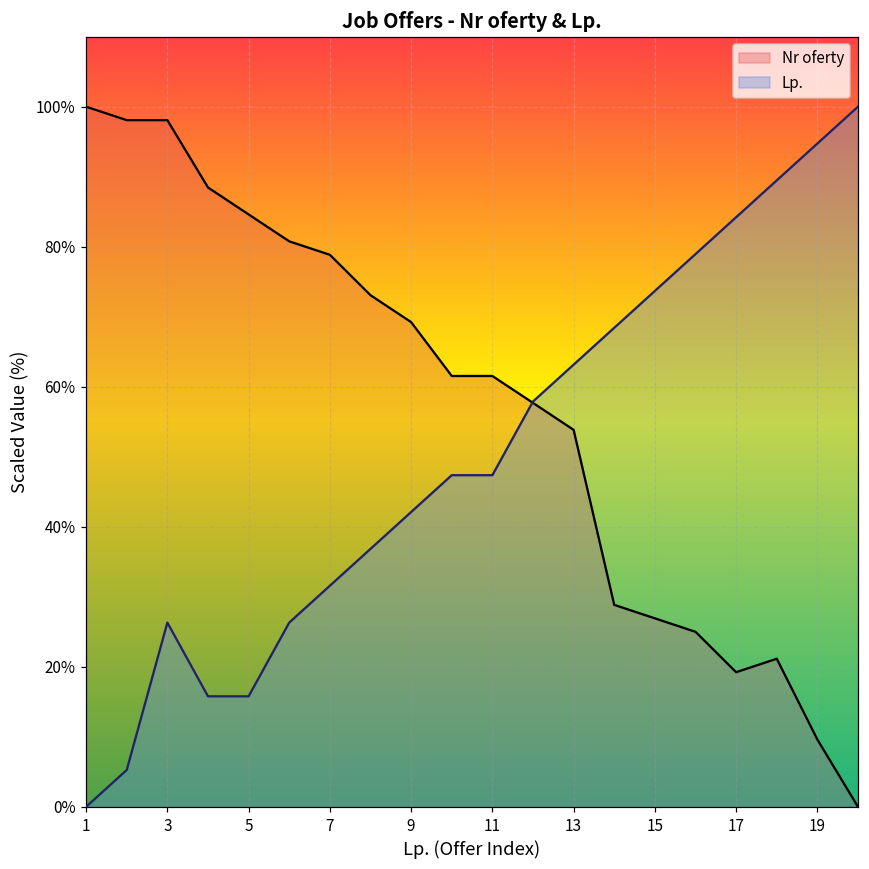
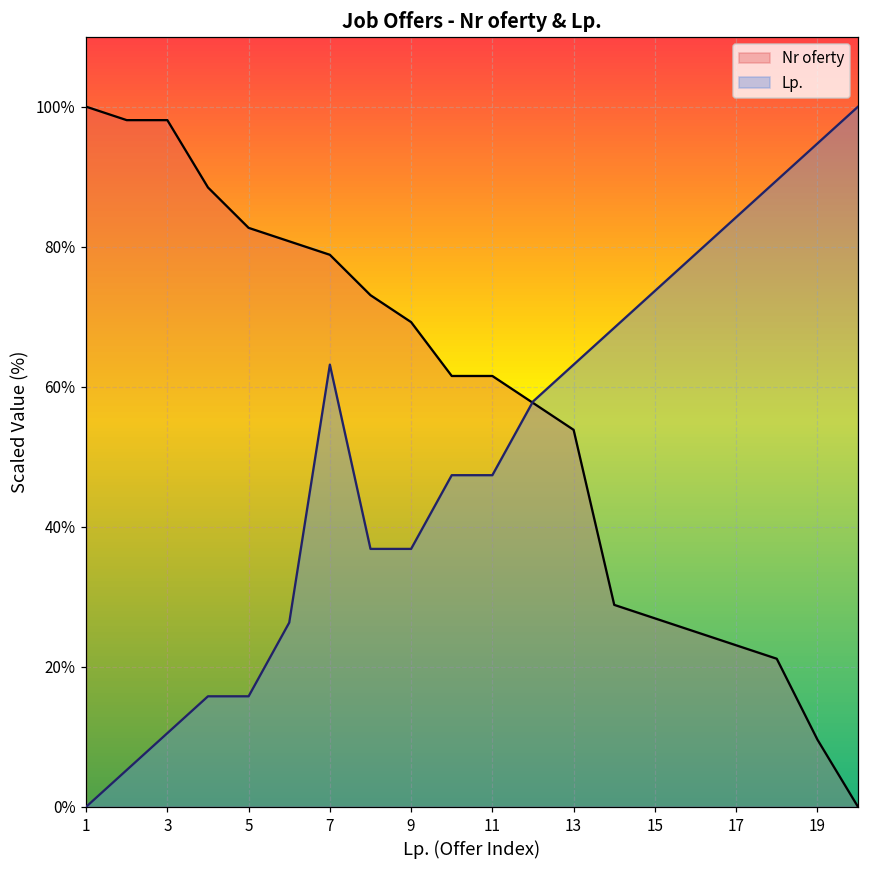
  {
    "Nr oferty": {
      "1": "100%",
      "3": "98%",
-     "5": "85%",
+     "5": "83%",
      "7": "79%",
      "9": "69%",
      "11": "62%",
      "13": "54%",
      "15": "27%",
-     "17": "19%",
+     "17": "23%",
      "19": "10%"
    },
    "Lp.": {
      "1": "0%",
-     "3": "26%",
+     "3": "11%",
      "5": "16%",
-     "7": "32%",
-     "9": "42%",
+     "7": "63%",
+     "9": "37%",
      "11": "47%",
      "13": "63%",
      "15": "74%",
      "17": "84%",
      "19": "95%"
    }
  }
